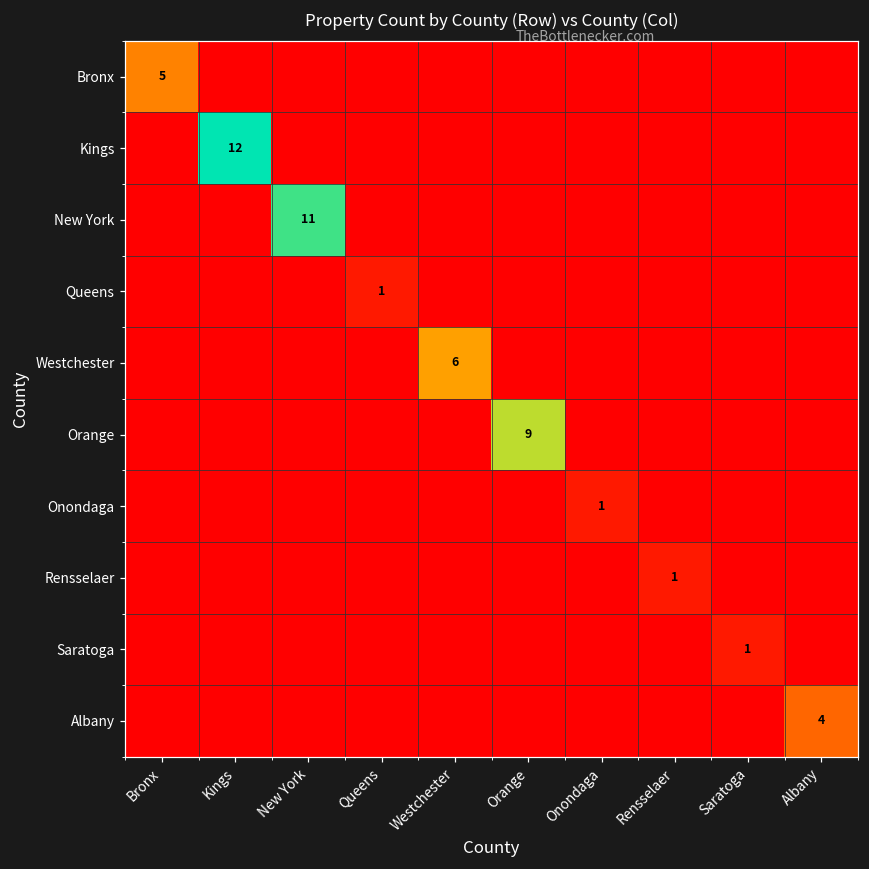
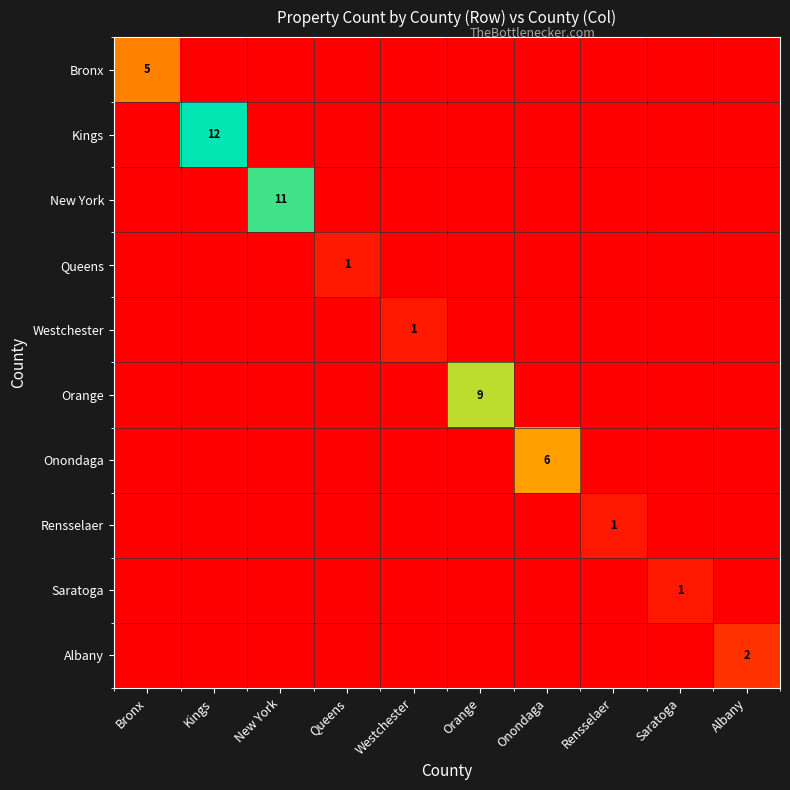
  {
    "Bronx": {
      "Bronx": 5
    },
    "Kings": {
      "Kings": 12
    },
    "New York": {
      "New York": 11
    },
    "Queens": {
      "Queens": 1
    },
    "Westchester": {
-     "Westchester": 6
+     "Westchester": 1
    },
    "Orange": {
      "Orange": 9
    },
    "Onondaga": {
-     "Onondaga": 1
+     "Onondaga": 6
    },
    "Rensselaer": {
      "Rensselaer": 1
    },
    "Saratoga": {
      "Saratoga": 1
    },
    "Albany": {
-     "Albany": 4
+     "Albany": 2
    }
  }
